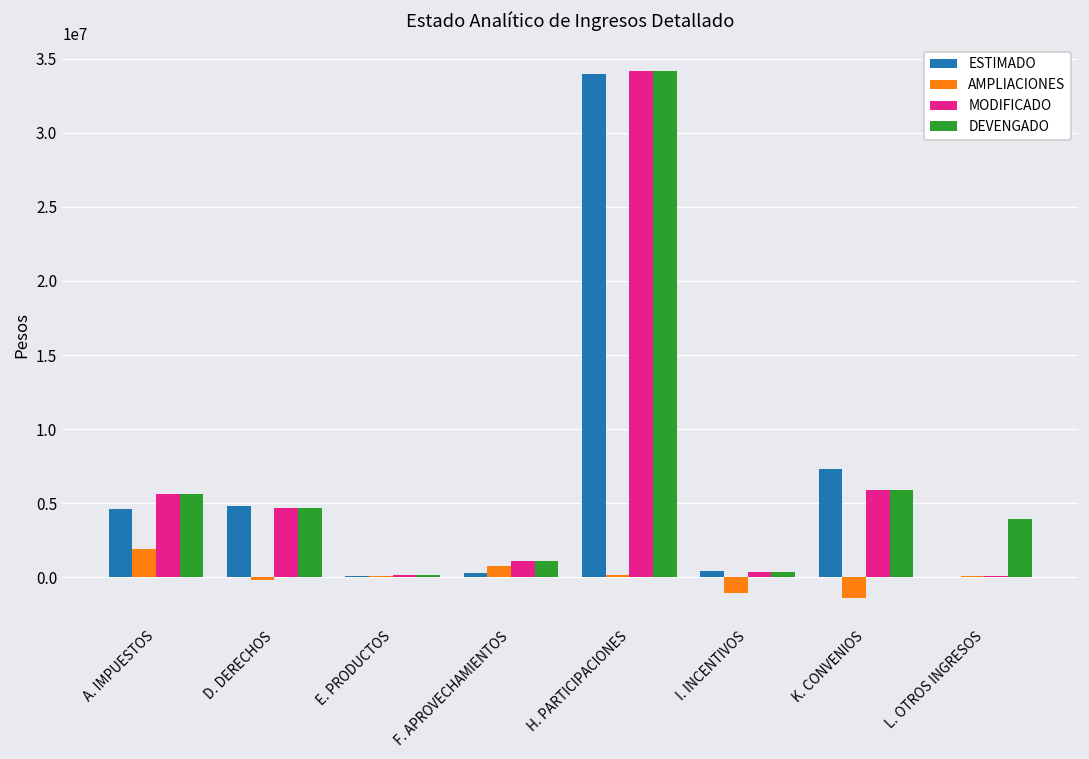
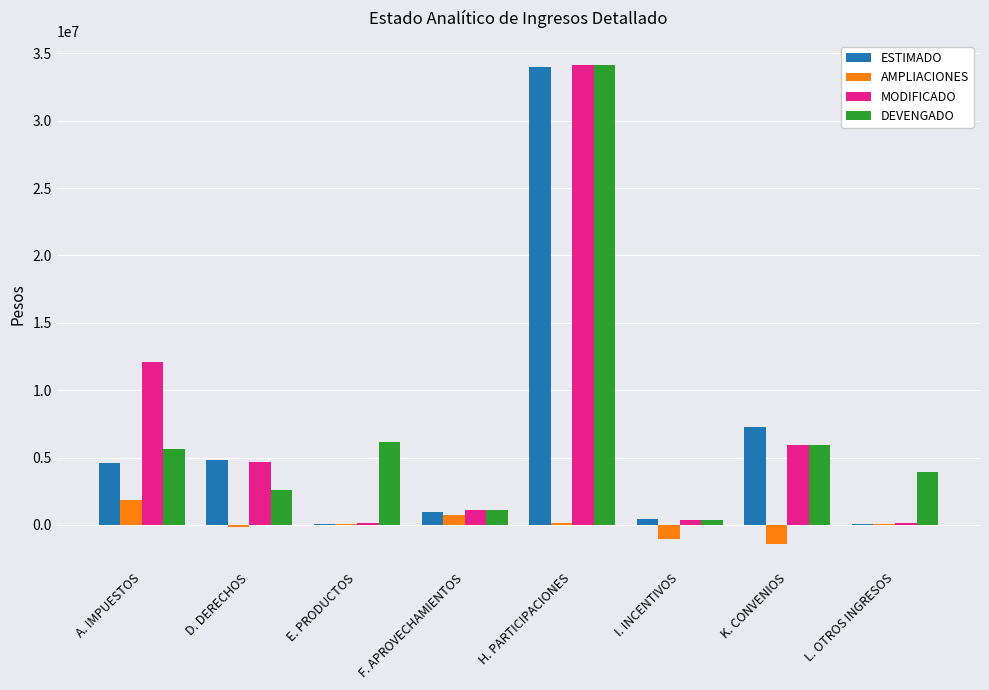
  {
    "ESTIMADO": {
      "A. IMPUESTOS": 4600000,
      "D. DERECHOS": 4800000,
-     "F. APROVECHAMIENTOS": 300000,
+     "F. APROVECHAMIENTOS": 900000,
      "H. PARTICIPACIONES": 34000000,
      "I. INCENTIVOS": 400000,
      "K. CONVENIOS": 7300000
    },
    "AMPLIACIONES": {
      "A. IMPUESTOS": 1900000,
      "F. APROVECHAMIENTOS": 700000,
      "I. INCENTIVOS": -1000000,
      "K. CONVENIOS": -1400000
    },
    "MODIFICADO": {
-     "A. IMPUESTOS": 5700000,
+     "A. IMPUESTOS": 12100000,
      "D. DERECHOS": 4700000,
      "F. APROVECHAMIENTOS": 1100000,
      "H. PARTICIPACIONES": 34100000,
      "I. INCENTIVOS": 400000,
      "K. CONVENIOS": 5900000
    },
    "DEVENGADO": {
      "A. IMPUESTOS": 5700000,
-     "D. DERECHOS": 4700000,
-     "E. PRODUCTOS": 200000,
+     "D. DERECHOS": 2600000,
+     "E. PRODUCTOS": 6100000,
      "F. APROVECHAMIENTOS": 1100000,
      "H. PARTICIPACIONES": 34100000,
      "I. INCENTIVOS": 400000,
      "K. CONVENIOS": 5900000,
      "L. OTROS INGRESOS": 4000000
    }
  }
